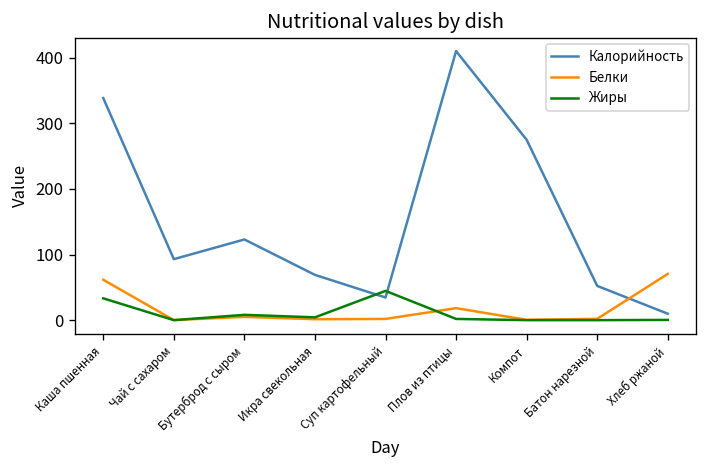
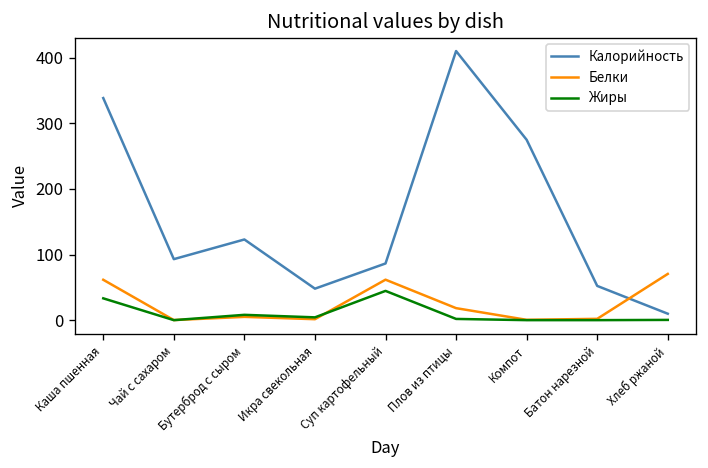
  {
    "Калорийность": {
      "Каша пшенная": 340,
      "Чай с сахаром": 90,
      "Бутерброд с сыром": 120,
-     "Икра свекольная": 70,
-     "Суп картофельный": 30,
+     "Икра свекольная": 50,
+     "Суп картофельный": 90,
      "Плов из птицы": 410,
      "Компот": 280,
      "Батон нарезной": 50,
      "Хлеб ржаной": 10
    },
    "Белки": {
      "Каша пшенная": 60,
-     "Суп картофельный": 0,
+     "Суп картофельный": 60,
      "Плов из птицы": 20,
      "Хлеб ржаной": 70
    },
    "Жиры": {
      "Каша пшенная": 30,
      "Суп картофельный": 40,
      "Плов из птицы": 0,
      "Хлеб ржаной": 0
    }
  }
